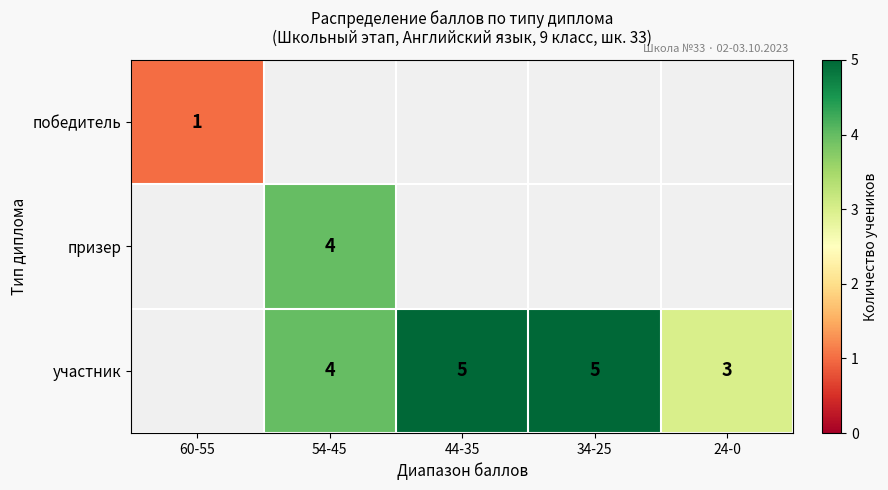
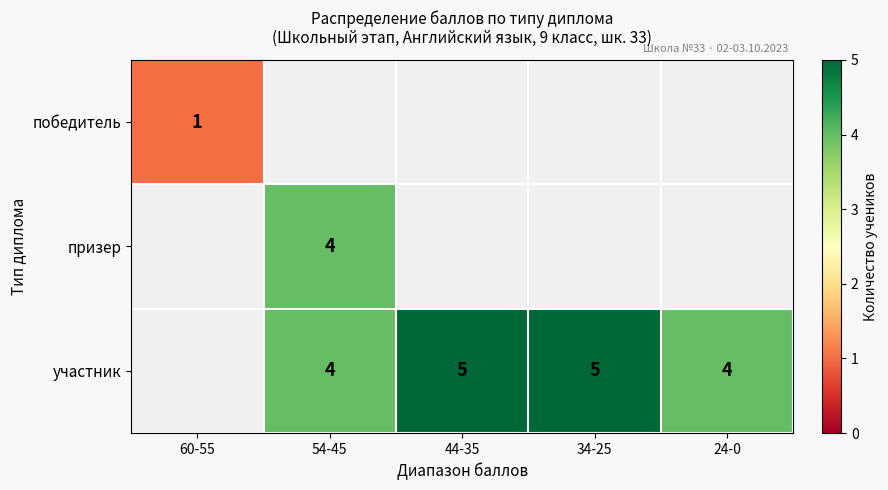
  {
    "победитель": {
      "60-55": 1
    },
    "призер": {
      "54-45": 4
    },
    "участник": {
      "54-45": 4,
      "44-35": 5,
      "34-25": 5,
-     "24-0": 3
+     "24-0": 4
    }
  }
